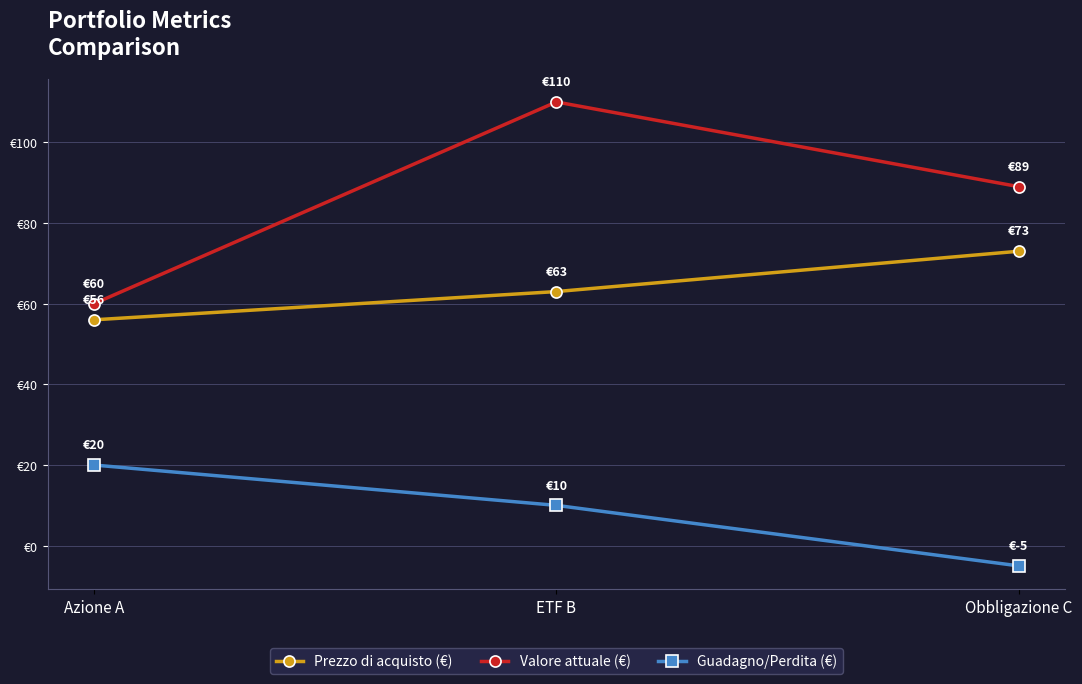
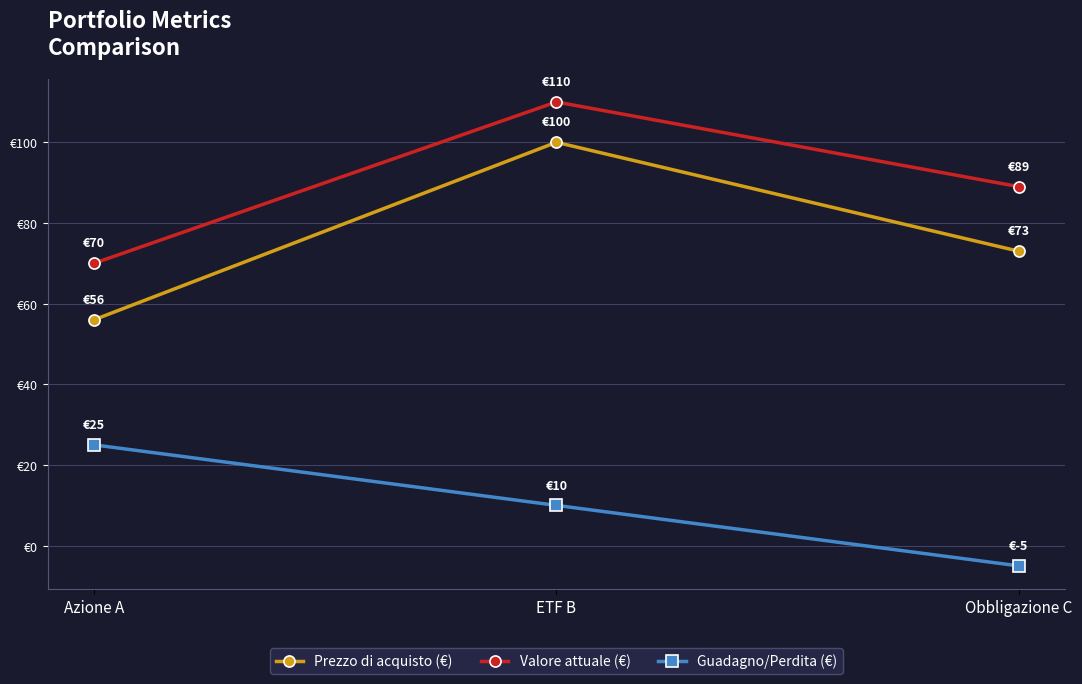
  {
    "Prezzo di acquisto (€)": {
      "Azione A": "€56",
-     "ETF B": "€63",
+     "ETF B": "€100",
      "Obbligazione C": "€73"
    },
    "Valore attuale (€)": {
-     "Azione A": "€60",
+     "Azione A": "€70",
      "ETF B": "€110",
      "Obbligazione C": "€89"
    },
    "Guadagno/Perdita (€)": {
-     "Azione A": "€20",
+     "Azione A": "€25",
      "ETF B": "€10",
      "Obbligazione C": "€-5"
    }
  }
